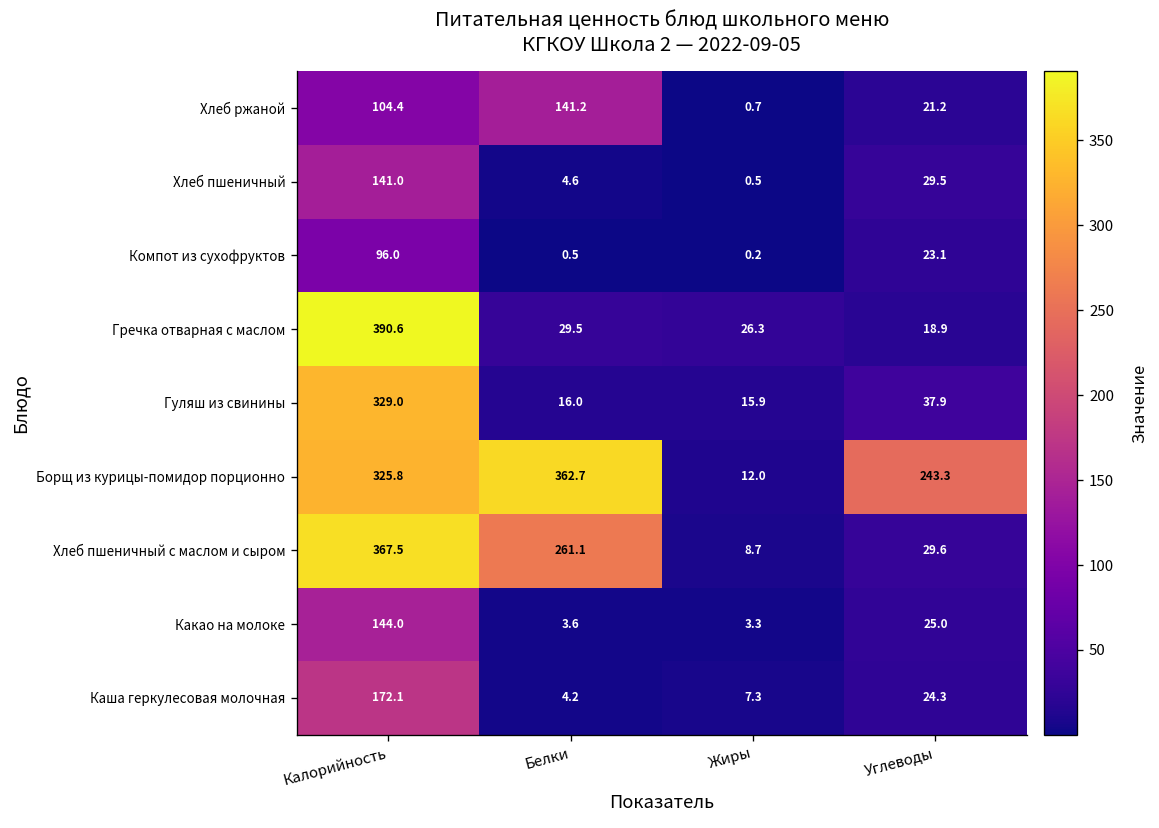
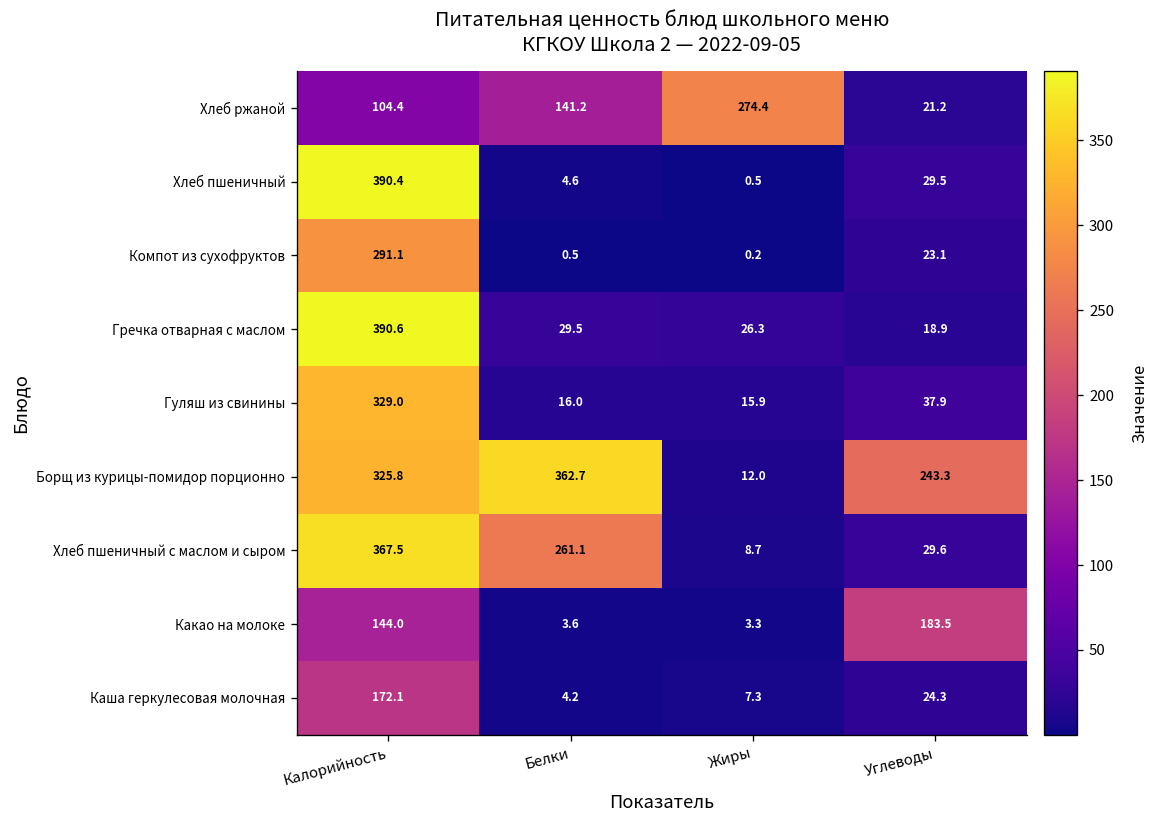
  {
    "Хлеб ржаной": {
      "Калорийность": 104.4,
      "Белки": 141.2,
-     "Жиры": 0.7,
+     "Жиры": 274.4,
      "Углеводы": 21.2
    },
    "Хлеб пшеничный": {
-     "Калорийность": 141.0,
+     "Калорийность": 390.4,
      "Белки": 4.6,
      "Жиры": 0.5,
      "Углеводы": 29.5
    },
    "Компот из сухофруктов": {
-     "Калорийность": 96.0,
+     "Калорийность": 291.1,
      "Белки": 0.5,
      "Жиры": 0.2,
      "Углеводы": 23.1
    },
    "Гречка отварная с маслом": {
      "Калорийность": 390.6,
      "Белки": 29.5,
      "Жиры": 26.3,
      "Углеводы": 18.9
    },
    "Гуляш из свинины": {
      "Калорийность": 329.0,
      "Белки": 16.0,
      "Жиры": 15.9,
      "Углеводы": 37.9
    },
    "Борщ из курицы-помидор порционно": {
      "Калорийность": 325.8,
      "Белки": 362.7,
      "Жиры": 12.0,
      "Углеводы": 243.3
    },
    "Хлеб пшеничный с маслом и сыром": {
      "Калорийность": 367.5,
      "Белки": 261.1,
      "Жиры": 8.7,
      "Углеводы": 29.6
    },
    "Какао на молоке": {
      "Калорийность": 144.0,
      "Белки": 3.6,
      "Жиры": 3.3,
-     "Углеводы": 25.0
+     "Углеводы": 183.5
    },
    "Каша геркулесовая молочная": {
      "Калорийность": 172.1,
      "Белки": 4.2,
      "Жиры": 7.3,
      "Углеводы": 24.3
    }
  }
